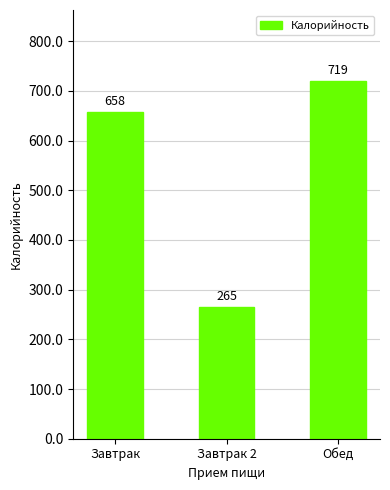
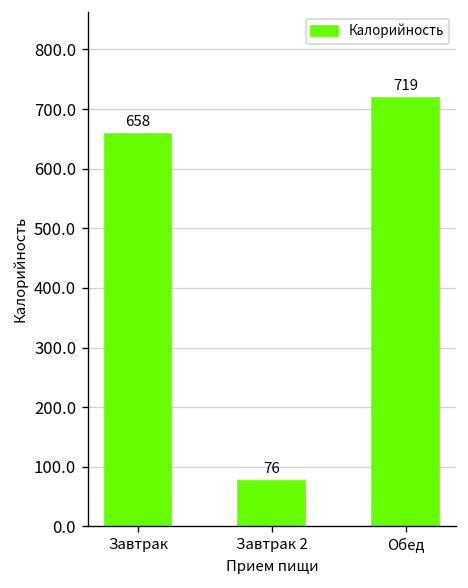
  {
    "Завтрак": 658,
-   "Завтрак 2": 265,
+   "Завтрак 2": 76,
    "Обед": 719
  }
